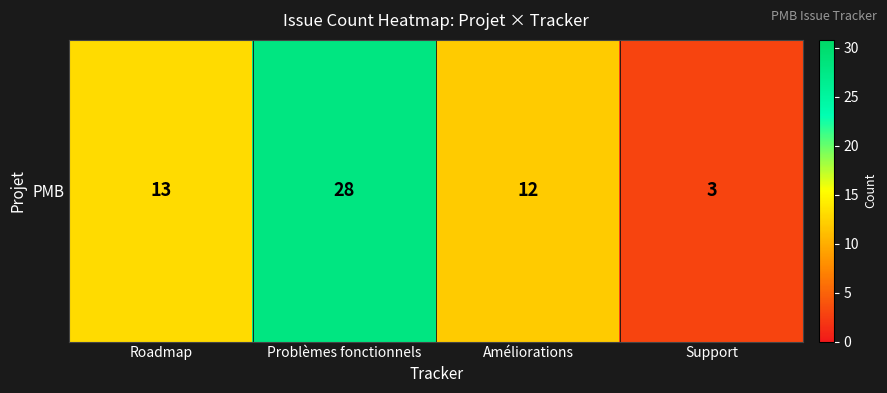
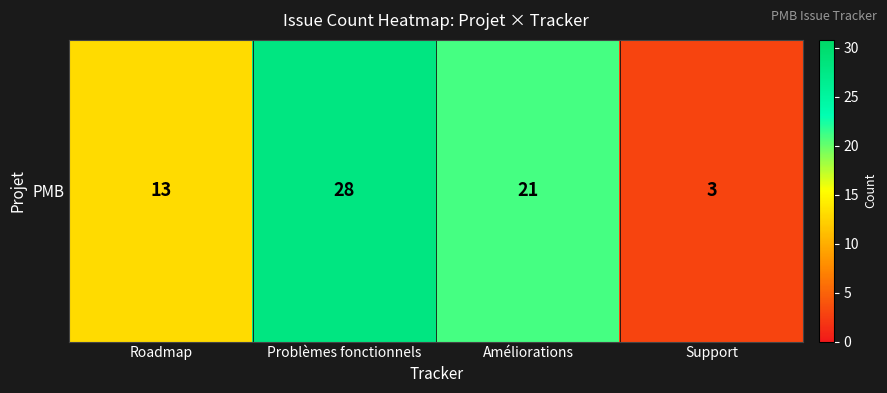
  {
    "PMB": {
      "Roadmap": 13,
      "Problèmes fonctionnels": 28,
-     "Améliorations": 12,
+     "Améliorations": 21,
      "Support": 3
    }
  }
